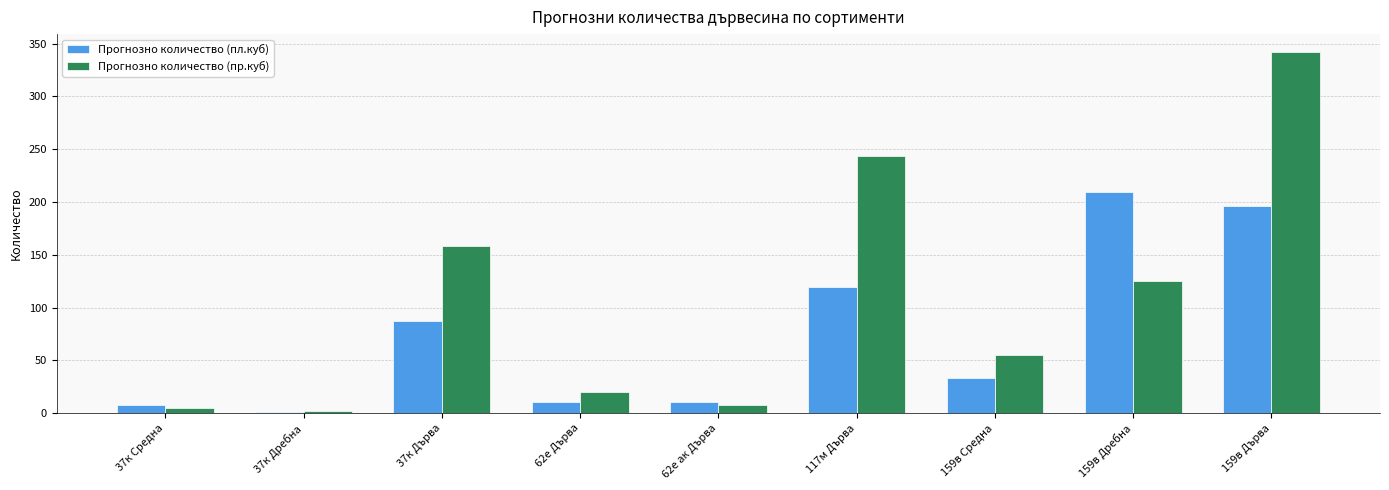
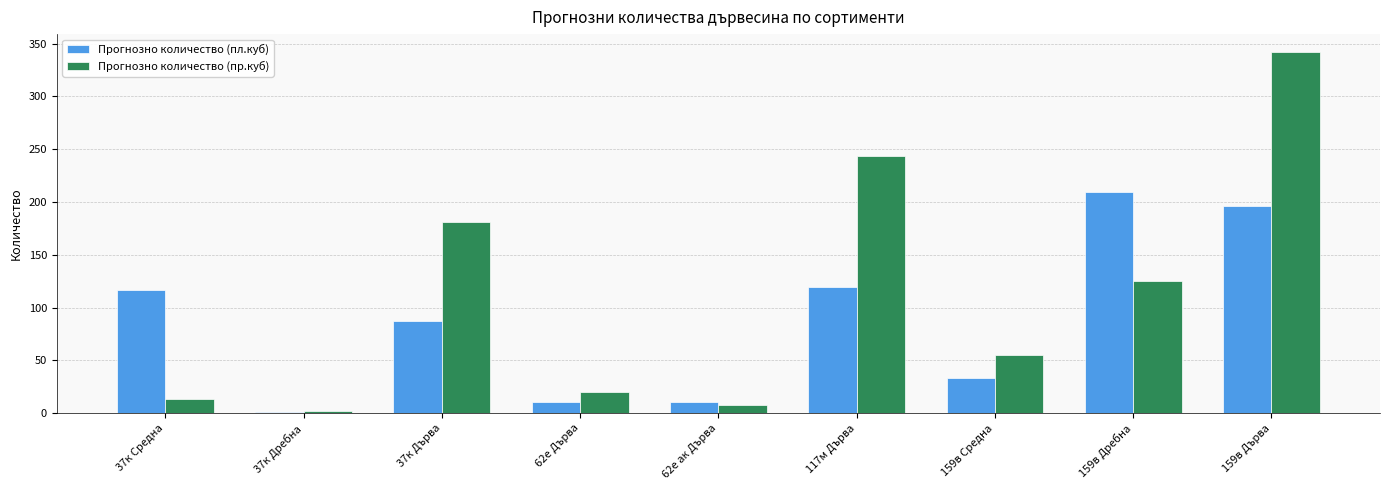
  {
    "Прогнозно количество (пл.куб)": {
-     "37к Средна": 8,
+     "37к Средна": 117,
      "37к Дърва": 87,
      "62е Дърва": 11,
      "62е ак Дърва": 11,
      "117м Дърва": 120,
      "159в Средна": 33,
      "159в Дребна": 210,
      "159в Дърва": 196
    },
    "Прогнозно количество (пр.куб)": {
-     "37к Средна": 5,
-     "37к Дърва": 158,
+     "37к Средна": 13,
+     "37к Дърва": 181,
      "62е Дърва": 20,
      "62е ак Дърва": 8,
      "117м Дърва": 244,
      "159в Средна": 55,
      "159в Дребна": 125,
      "159в Дърва": 342
    }
  }
